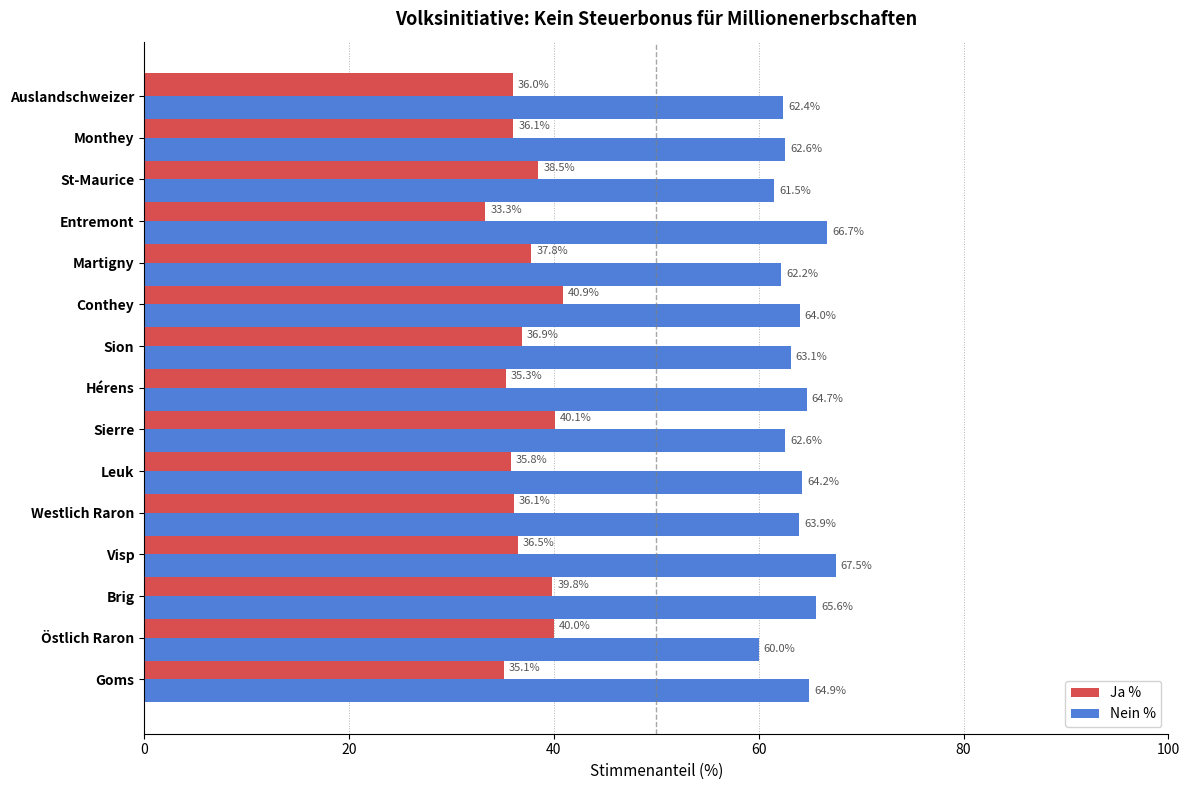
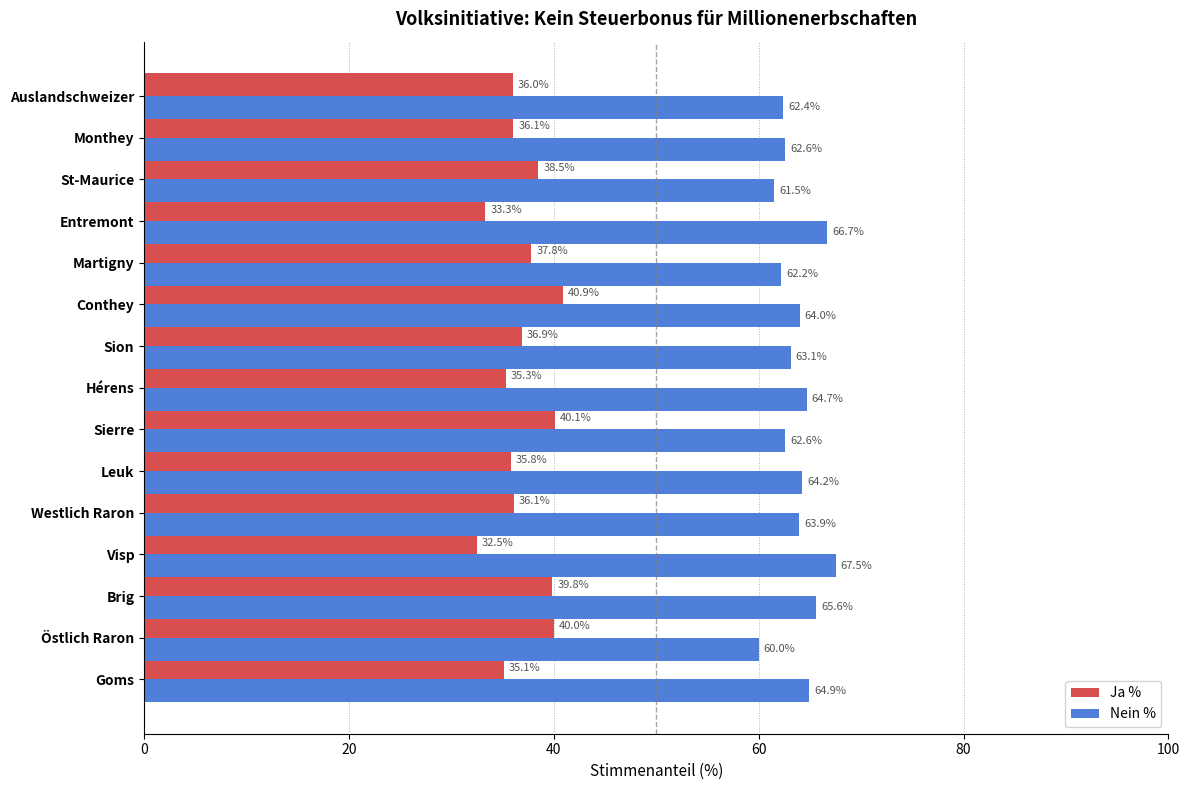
  {
    "Ja %": {
      "Auslandschweizer": "36.0%",
      "Monthey": "36.1%",
      "St-Maurice": "38.5%",
      "Entremont": "33.3%",
      "Martigny": "37.8%",
      "Conthey": "40.9%",
      "Sion": "36.9%",
      "Hérens": "35.3%",
      "Sierre": "40.1%",
      "Leuk": "35.8%",
      "Westlich Raron": "36.1%",
-     "Visp": "36.5%",
+     "Visp": "32.5%",
      "Brig": "39.8%",
      "Östlich Raron": "40.0%",
      "Goms": "35.1%"
    },
    "Nein %": {
      "Auslandschweizer": "62.4%",
      "Monthey": "62.6%",
      "St-Maurice": "61.5%",
      "Entremont": "66.7%",
      "Martigny": "62.2%",
      "Conthey": "64.0%",
      "Sion": "63.1%",
      "Hérens": "64.7%",
      "Sierre": "62.6%",
      "Leuk": "64.2%",
      "Westlich Raron": "63.9%",
      "Visp": "67.5%",
      "Brig": "65.6%",
      "Östlich Raron": "60.0%",
      "Goms": "64.9%"
    }
  }
